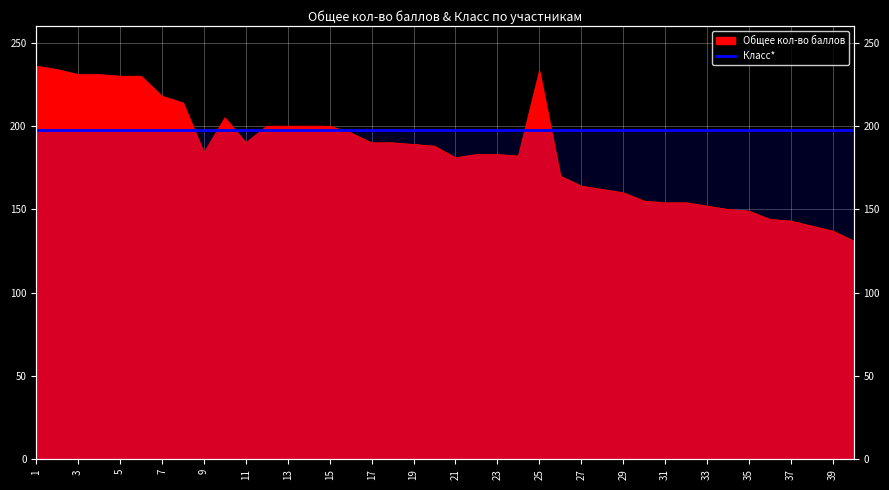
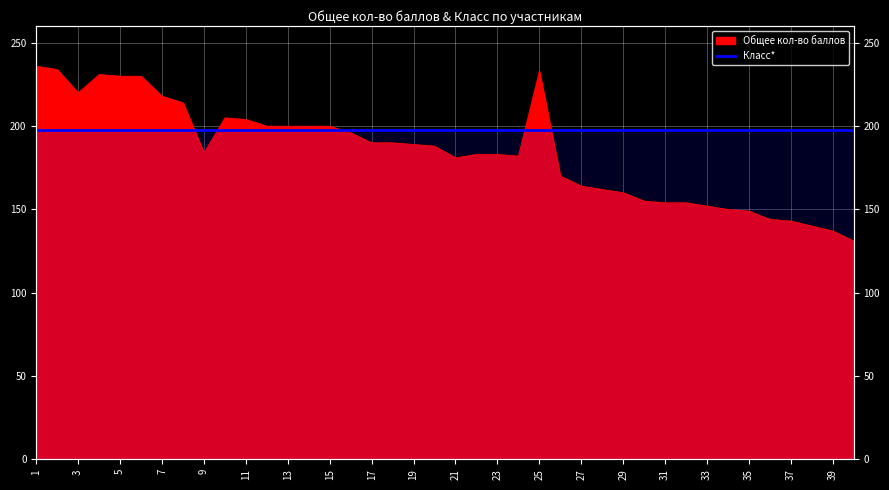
  {
    "Общее кол-во баллов": {
      "1": 236,
-     "3": 231,
+     "3": 220,
      "5": 230,
      "7": 218,
      "9": 184,
-     "11": 190,
+     "11": 204,
      "13": 200,
      "15": 200,
      "17": 190,
      "19": 189,
      "21": 181,
      "23": 183,
      "25": 233,
      "27": 164,
      "29": 160,
      "31": 154,
      "33": 152,
      "35": 149,
      "37": 143,
      "39": 137
    },
    "Класс*": {
      "1": 198,
      "3": 198,
      "5": 198,
      "7": 198,
      "9": 198,
      "11": 198,
      "13": 198,
      "15": 198,
      "17": 198,
      "19": 198,
      "21": 198,
      "23": 198,
      "25": 198,
      "27": 198,
      "29": 198,
      "31": 198,
      "33": 198,
      "35": 198,
      "37": 198,
      "39": 198
    }
  }
